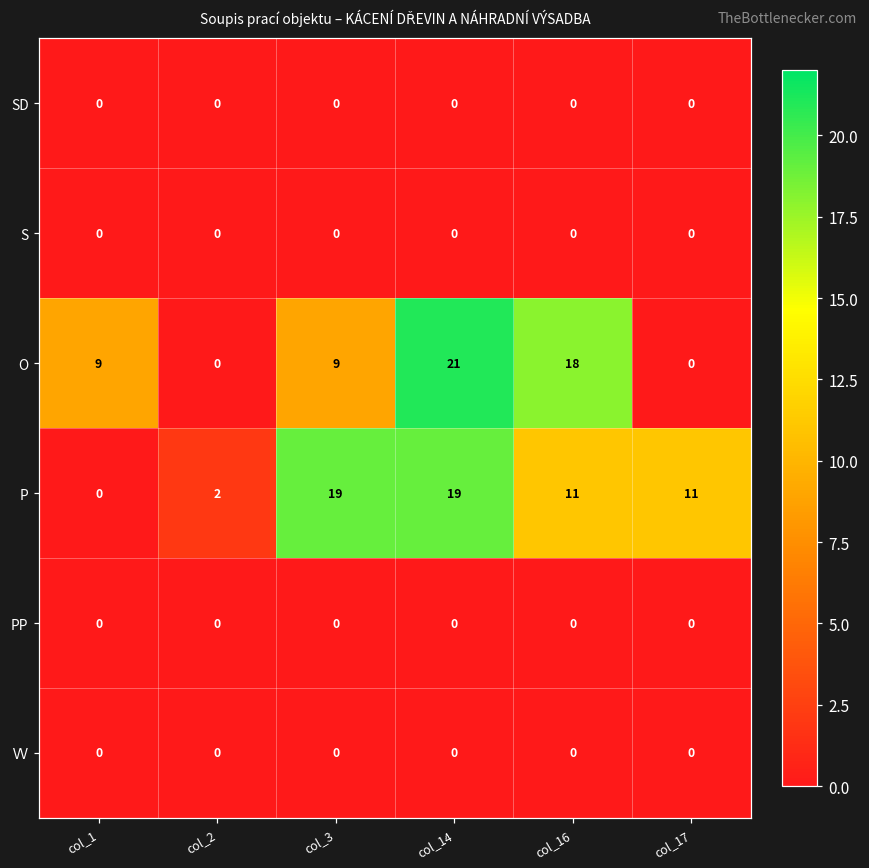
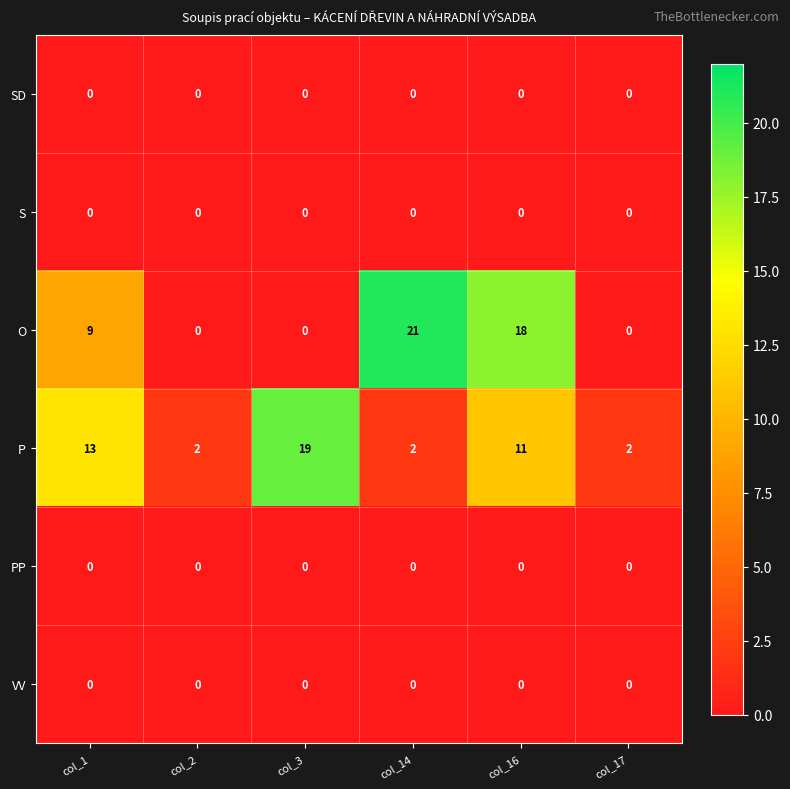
  {
    "SD": {
      "col_1": 0,
      "col_2": 0,
      "col_3": 0,
      "col_14": 0,
      "col_16": 0,
      "col_17": 0
    },
    "S": {
      "col_1": 0,
      "col_2": 0,
      "col_3": 0,
      "col_14": 0,
      "col_16": 0,
      "col_17": 0
    },
    "O": {
      "col_1": 9,
      "col_2": 0,
-     "col_3": 9,
+     "col_3": 0,
      "col_14": 21,
      "col_16": 18,
      "col_17": 0
    },
    "P": {
-     "col_1": 0,
+     "col_1": 13,
      "col_2": 2,
      "col_3": 19,
-     "col_14": 19,
+     "col_14": 2,
      "col_16": 11,
-     "col_17": 11
+     "col_17": 2
    },
    "PP": {
      "col_1": 0,
      "col_2": 0,
      "col_3": 0,
      "col_14": 0,
      "col_16": 0,
      "col_17": 0
    },
    "VV": {
      "col_1": 0,
      "col_2": 0,
      "col_3": 0,
      "col_14": 0,
      "col_16": 0,
      "col_17": 0
    }
  }
